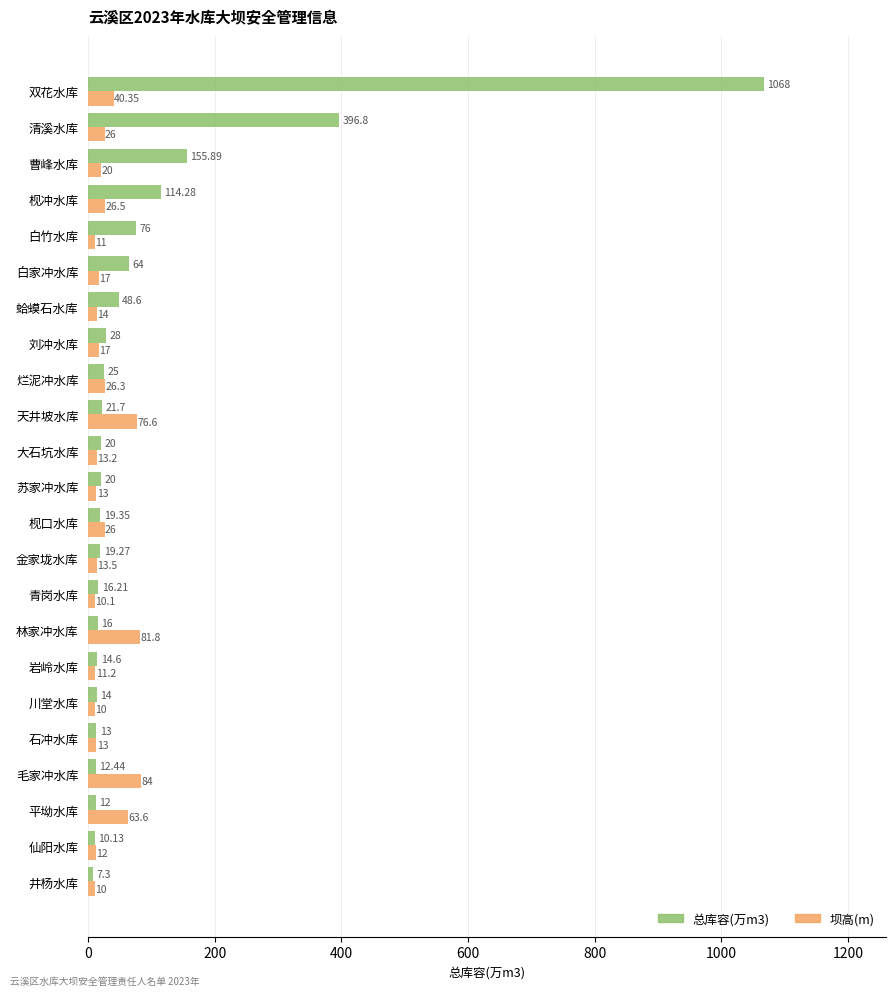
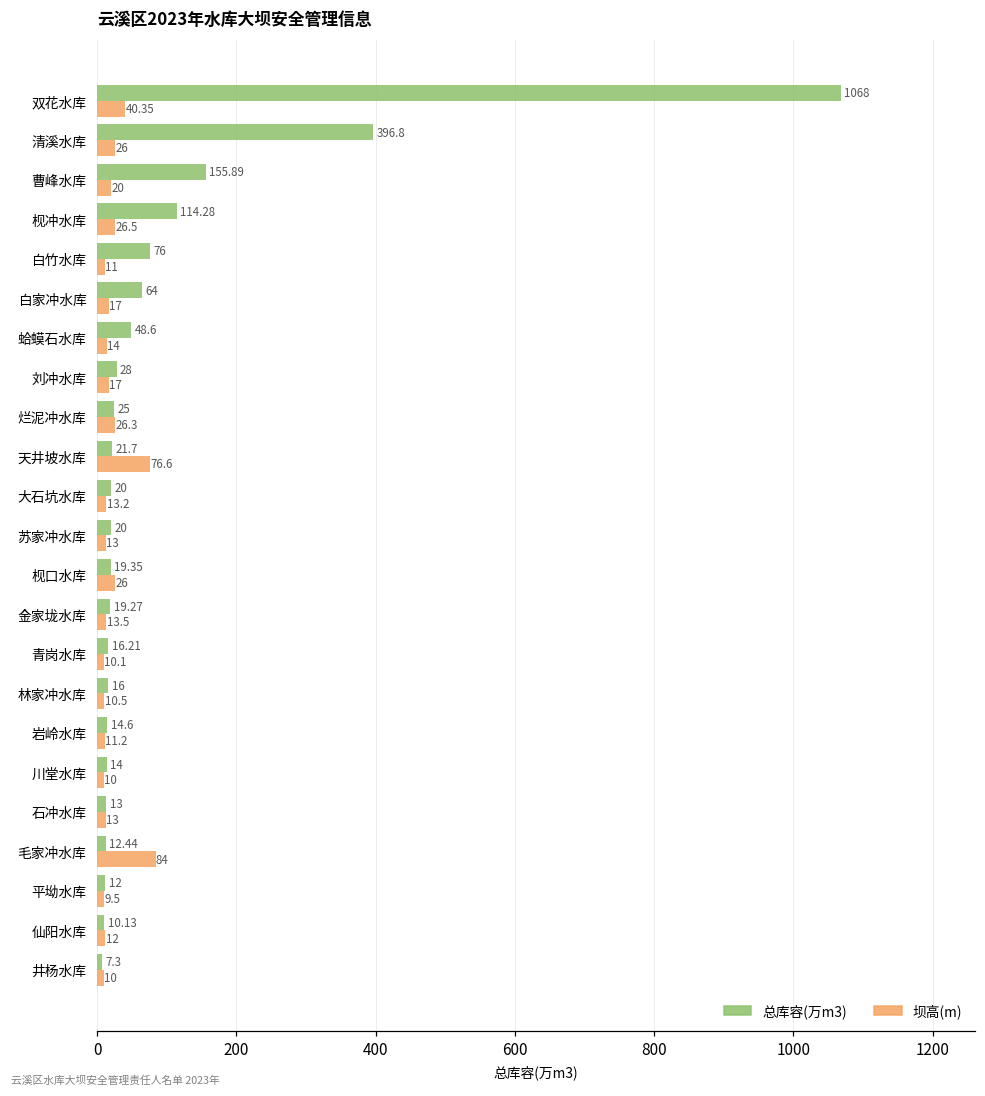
  {
    "总库容(万m3)": {
      "双花水库": 1068,
      "清溪水库": 396.8,
      "曹峰水库": 155.89,
      "枧冲水库": 114.28,
      "白竹水库": 76,
      "白家冲水库": 64,
      "蛤蟆石水库": 48.6,
      "刘冲水库": 28,
      "烂泥冲水库": 25,
      "天井坡水库": 21.7,
      "大石坑水库": 20,
      "苏家冲水库": 20,
      "枧口水库": 19.35,
      "金家垅水库": 19.27,
      "青岗水库": 16.21,
      "林家冲水库": 16,
      "岩岭水库": 14.6,
      "川堂水库": 14,
      "石冲水库": 13,
      "毛家冲水库": 12.44,
      "平坳水库": 12,
      "仙阳水库": 10.13,
      "井杨水库": 7.3
    },
    "坝高(m)": {
      "双花水库": 40.35,
      "清溪水库": 26,
      "曹峰水库": 20,
      "枧冲水库": 26.5,
      "白竹水库": 11,
      "白家冲水库": 17,
      "蛤蟆石水库": 14,
      "刘冲水库": 17,
      "烂泥冲水库": 26.3,
      "天井坡水库": 76.6,
      "大石坑水库": 13.2,
      "苏家冲水库": 13,
      "枧口水库": 26,
      "金家垅水库": 13.5,
      "青岗水库": 10.1,
-     "林家冲水库": 81.8,
+     "林家冲水库": 10.5,
      "岩岭水库": 11.2,
      "川堂水库": 10,
      "石冲水库": 13,
      "毛家冲水库": 84,
-     "平坳水库": 63.6,
+     "平坳水库": 9.5,
      "仙阳水库": 12,
      "井杨水库": 10
    }
  }
